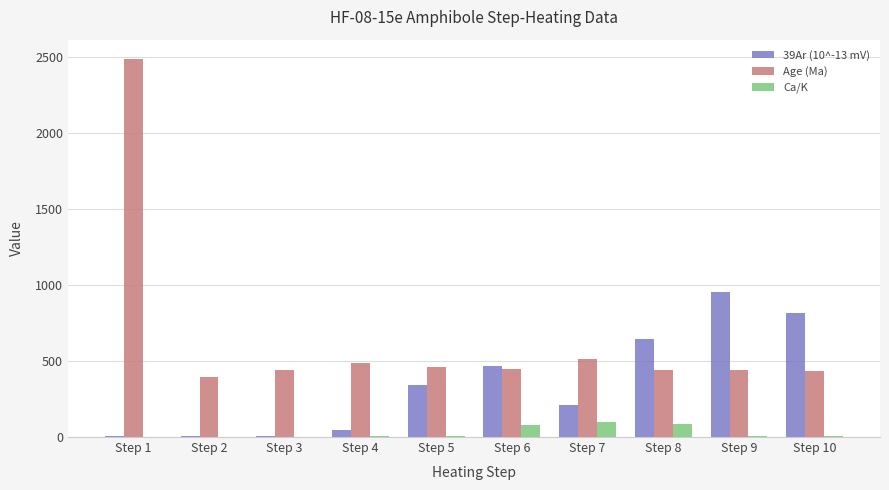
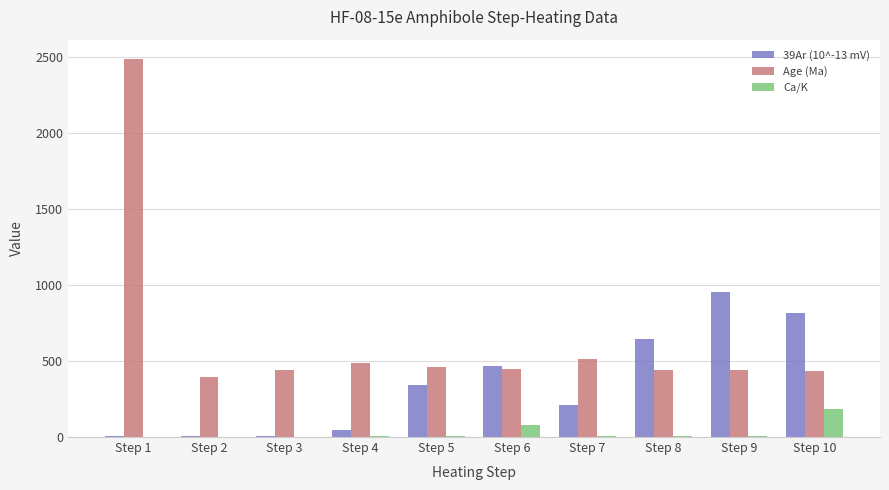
  {
    "39Ar (10^-13 mV)": {
      "Step 4": 50,
      "Step 5": 340,
      "Step 6": 470,
      "Step 7": 210,
      "Step 8": 640,
      "Step 9": 960,
      "Step 10": 820
    },
    "Age (Ma)": {
      "Step 1": 2490,
      "Step 2": 390,
      "Step 3": 440,
      "Step 4": 490,
      "Step 5": 460,
      "Step 6": 450,
      "Step 7": 520,
      "Step 8": 440,
      "Step 9": 440,
      "Step 10": 440
    },
    "Ca/K": {
      "Step 6": 80,
-     "Step 7": 100,
-     "Step 8": 90,
-     "Step 10": 0
+     "Step 7": 0,
+     "Step 8": 0,
+     "Step 10": 190
    }
  }
